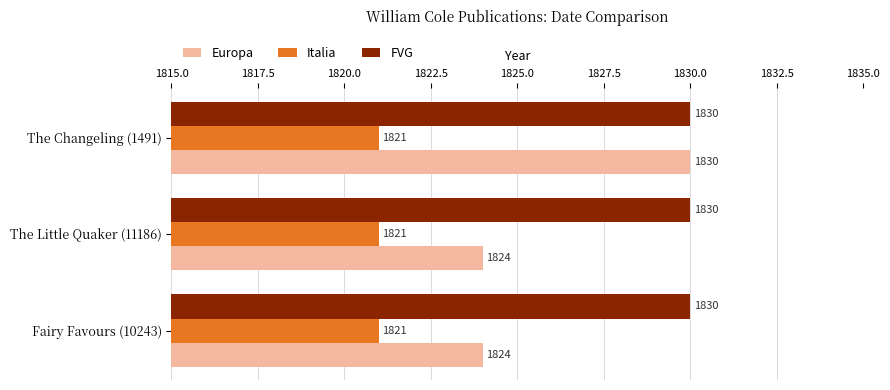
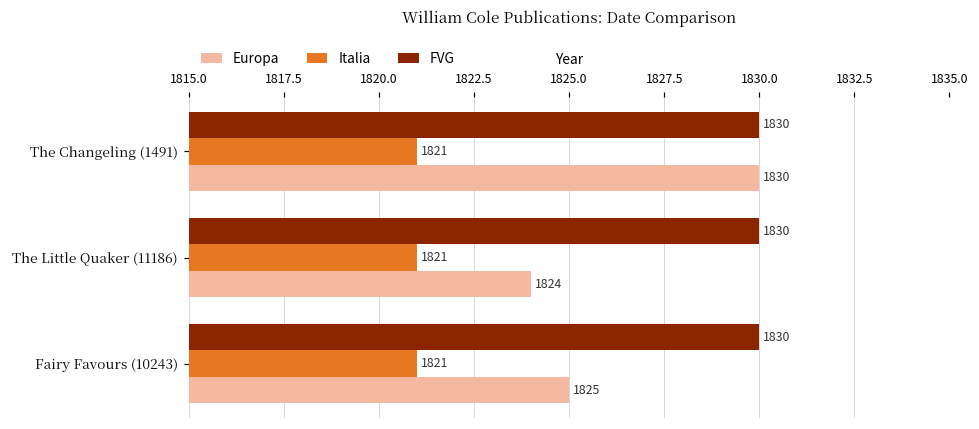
  {
    "Europa": {
      "The Changeling (1491)": 1830,
      "The Little Quaker (11186)": 1824,
-     "Fairy Favours (10243)": 1824
+     "Fairy Favours (10243)": 1825
    },
    "Italia": {
      "The Changeling (1491)": 1821,
      "The Little Quaker (11186)": 1821,
      "Fairy Favours (10243)": 1821
    },
    "FVG": {
      "The Changeling (1491)": 1830,
      "The Little Quaker (11186)": 1830,
      "Fairy Favours (10243)": 1830
    }
  }
